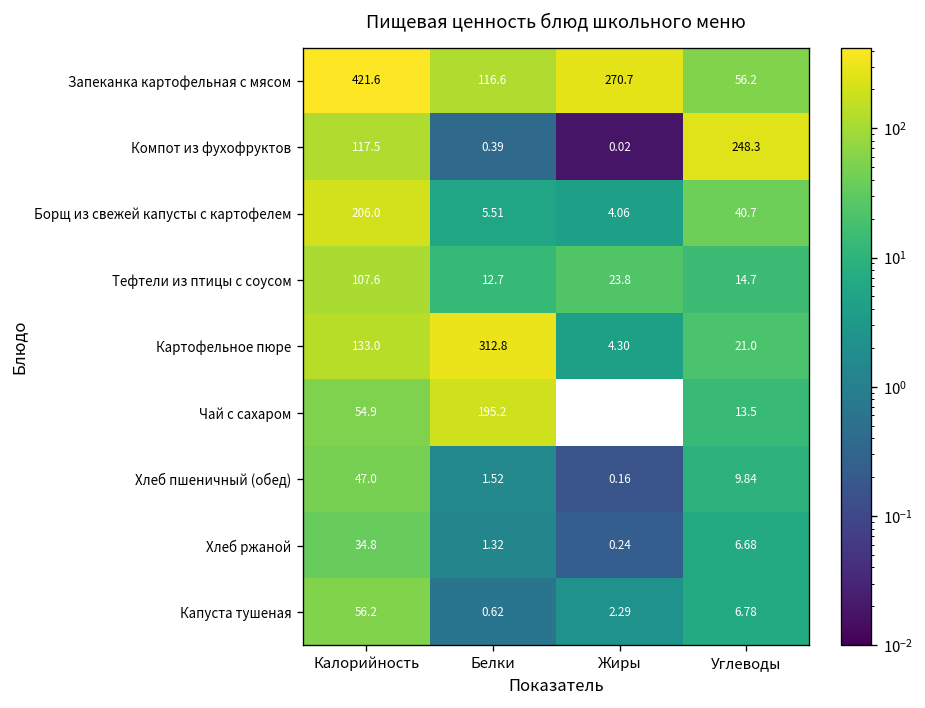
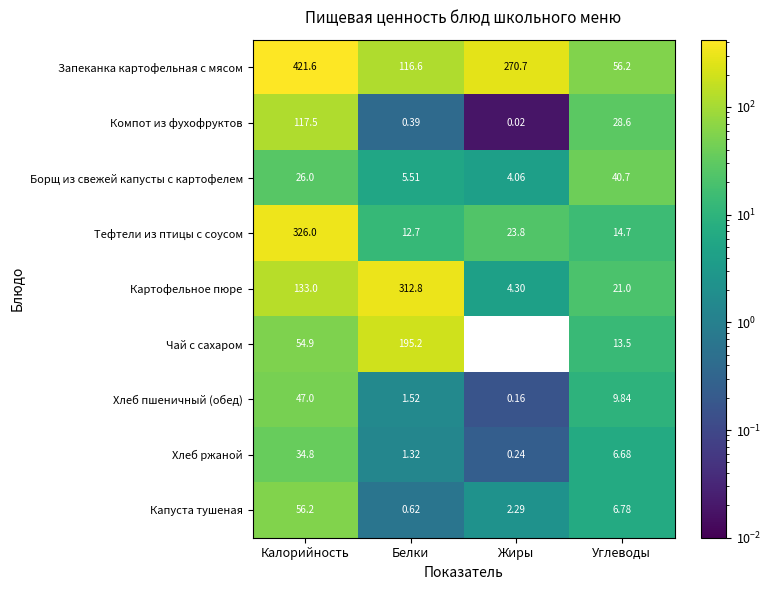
  {
    "Запеканка картофельная с мясом": {
      "Калорийность": 421.6,
      "Белки": 116.6,
      "Жиры": 270.7,
      "Углеводы": 56.2
    },
    "Компот из фухофруктов": {
      "Калорийность": 117.5,
      "Белки": 0.39,
      "Жиры": 0.02,
-     "Углеводы": 248.3
+     "Углеводы": 28.6
    },
    "Борщ из свежей капусты с картофелем": {
-     "Калорийность": 206.0,
+     "Калорийность": 26.0,
      "Белки": 5.51,
      "Жиры": 4.06,
      "Углеводы": 40.7
    },
    "Тефтели из птицы с соусом": {
-     "Калорийность": 107.6,
+     "Калорийность": 326.0,
      "Белки": 12.7,
      "Жиры": 23.8,
      "Углеводы": 14.7
    },
    "Картофельное пюре": {
      "Калорийность": 133.0,
      "Белки": 312.8,
      "Жиры": 4.30,
      "Углеводы": 21.0
    },
    "Чай с сахаром": {
      "Калорийность": 54.9,
      "Белки": 195.2,
      "Углеводы": 13.5
    },
    "Хлеб пшеничный (обед)": {
      "Калорийность": 47.0,
      "Белки": 1.52,
      "Жиры": 0.16,
      "Углеводы": 9.84
    },
    "Хлеб ржаной": {
      "Калорийность": 34.8,
      "Белки": 1.32,
      "Жиры": 0.24,
      "Углеводы": 6.68
    },
    "Капуста тушеная": {
      "Калорийность": 56.2,
      "Белки": 0.62,
      "Жиры": 2.29,
      "Углеводы": 6.78
    }
  }
